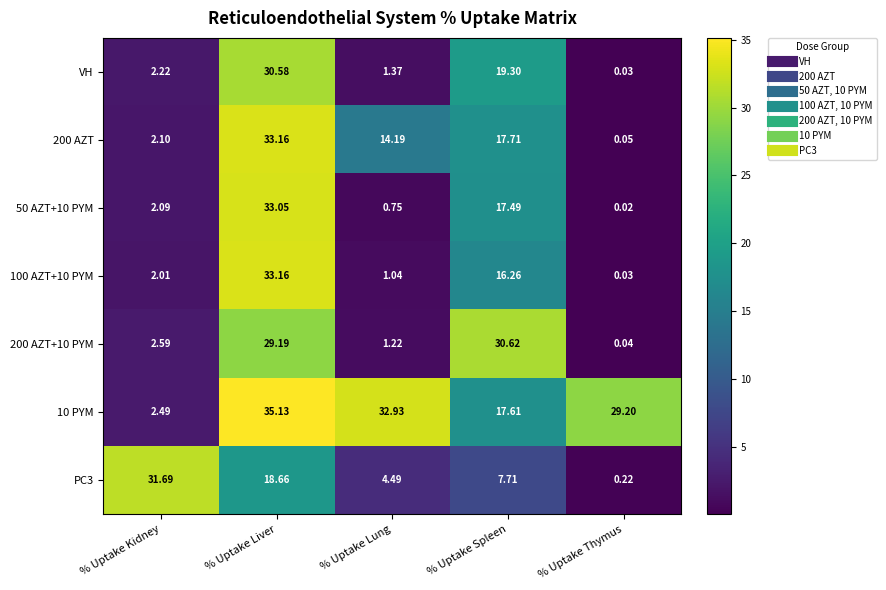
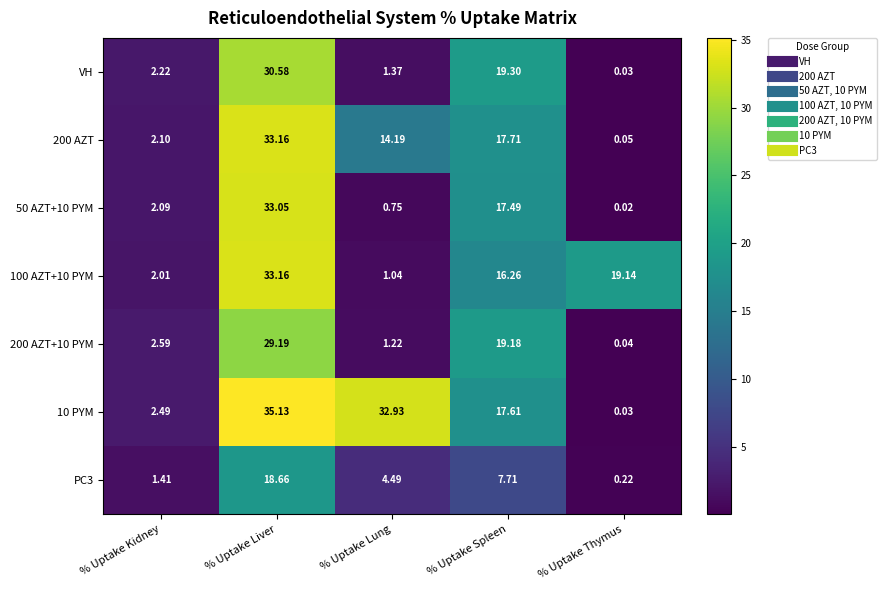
  {
    "VH": {
      "% Uptake Kidney": 2.22,
      "% Uptake Liver": 30.58,
      "% Uptake Lung": 1.37,
      "% Uptake Spleen": 19.30,
      "% Uptake Thymus": 0.03
    },
    "200 AZT": {
      "% Uptake Kidney": 2.10,
      "% Uptake Liver": 33.16,
      "% Uptake Lung": 14.19,
      "% Uptake Spleen": 17.71,
      "% Uptake Thymus": 0.05
    },
    "50 AZT+10 PYM": {
      "% Uptake Kidney": 2.09,
      "% Uptake Liver": 33.05,
      "% Uptake Lung": 0.75,
      "% Uptake Spleen": 17.49,
      "% Uptake Thymus": 0.02
    },
    "100 AZT+10 PYM": {
      "% Uptake Kidney": 2.01,
      "% Uptake Liver": 33.16,
      "% Uptake Lung": 1.04,
      "% Uptake Spleen": 16.26,
-     "% Uptake Thymus": 0.03
+     "% Uptake Thymus": 19.14
    },
    "200 AZT+10 PYM": {
      "% Uptake Kidney": 2.59,
      "% Uptake Liver": 29.19,
      "% Uptake Lung": 1.22,
-     "% Uptake Spleen": 30.62,
+     "% Uptake Spleen": 19.18,
      "% Uptake Thymus": 0.04
    },
    "10 PYM": {
      "% Uptake Kidney": 2.49,
      "% Uptake Liver": 35.13,
      "% Uptake Lung": 32.93,
      "% Uptake Spleen": 17.61,
-     "% Uptake Thymus": 29.20
+     "% Uptake Thymus": 0.03
    },
    "PC3": {
-     "% Uptake Kidney": 31.69,
+     "% Uptake Kidney": 1.41,
      "% Uptake Liver": 18.66,
      "% Uptake Lung": 4.49,
      "% Uptake Spleen": 7.71,
      "% Uptake Thymus": 0.22
    }
  }
